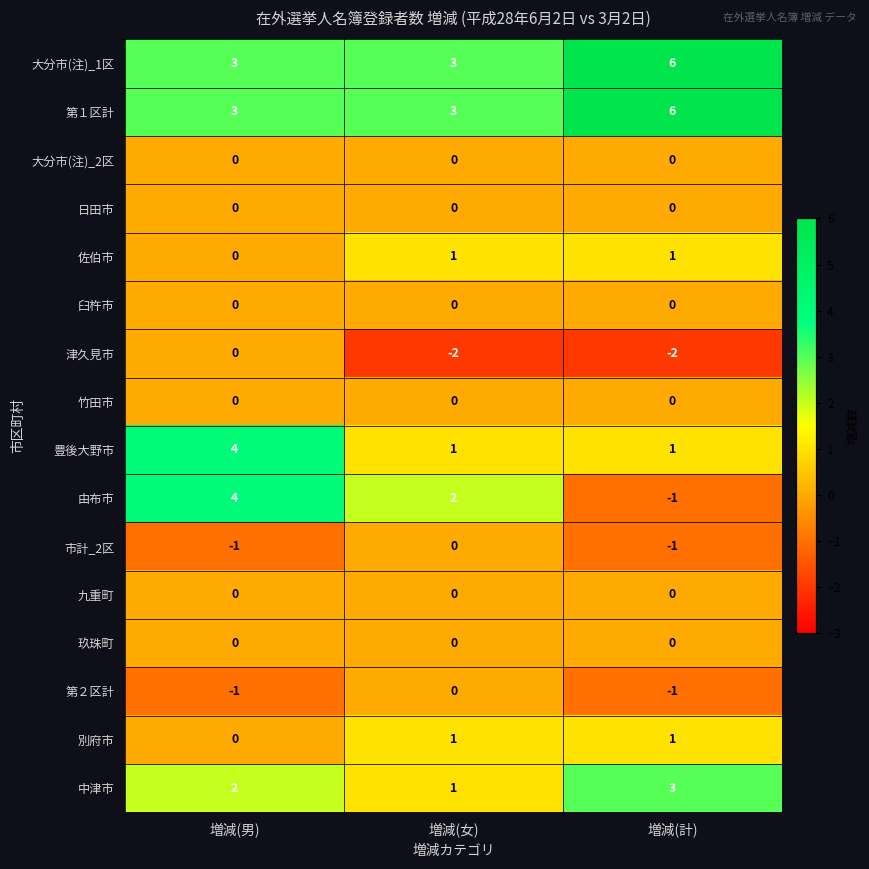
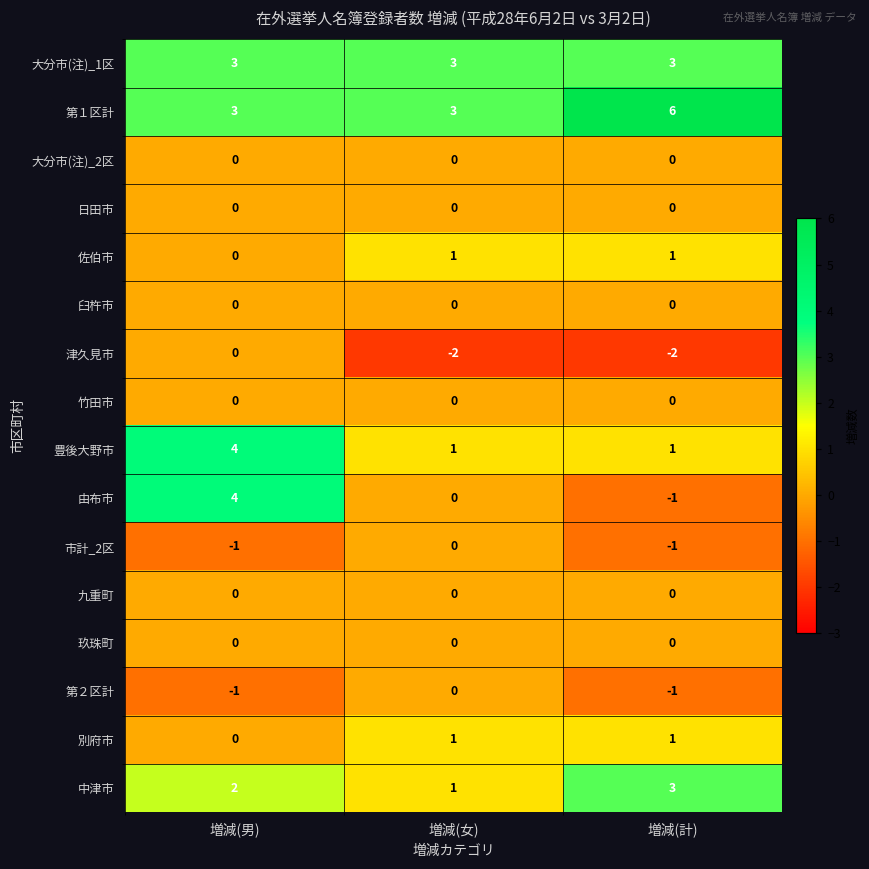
  {
    "大分市(注)_1区": {
      "増減(男)": 3,
      "増減(女)": 3,
-     "増減(計)": 6
+     "増減(計)": 3
    },
    "第１区計": {
      "増減(男)": 3,
      "増減(女)": 3,
      "増減(計)": 6
    },
    "大分市(注)_2区": {
      "増減(男)": 0,
      "増減(女)": 0,
      "増減(計)": 0
    },
    "日田市": {
      "増減(男)": 0,
      "増減(女)": 0,
      "増減(計)": 0
    },
    "佐伯市": {
      "増減(男)": 0,
      "増減(女)": 1,
      "増減(計)": 1
    },
    "臼杵市": {
      "増減(男)": 0,
      "増減(女)": 0,
      "増減(計)": 0
    },
    "津久見市": {
      "増減(男)": 0,
      "増減(女)": -2,
      "増減(計)": -2
    },
    "竹田市": {
      "増減(男)": 0,
      "増減(女)": 0,
      "増減(計)": 0
    },
    "豊後大野市": {
      "増減(男)": 4,
      "増減(女)": 1,
      "増減(計)": 1
    },
    "由布市": {
      "増減(男)": 4,
-     "増減(女)": 2,
+     "増減(女)": 0,
      "増減(計)": -1
    },
    "市計_2区": {
      "増減(男)": -1,
      "増減(女)": 0,
      "増減(計)": -1
    },
    "九重町": {
      "増減(男)": 0,
      "増減(女)": 0,
      "増減(計)": 0
    },
    "玖珠町": {
      "増減(男)": 0,
      "増減(女)": 0,
      "増減(計)": 0
    },
    "第２区計": {
      "増減(男)": -1,
      "増減(女)": 0,
      "増減(計)": -1
    },
    "別府市": {
      "増減(男)": 0,
      "増減(女)": 1,
      "増減(計)": 1
    },
    "中津市": {
      "増減(男)": 2,
      "増減(女)": 1,
      "増減(計)": 3
    }
  }
